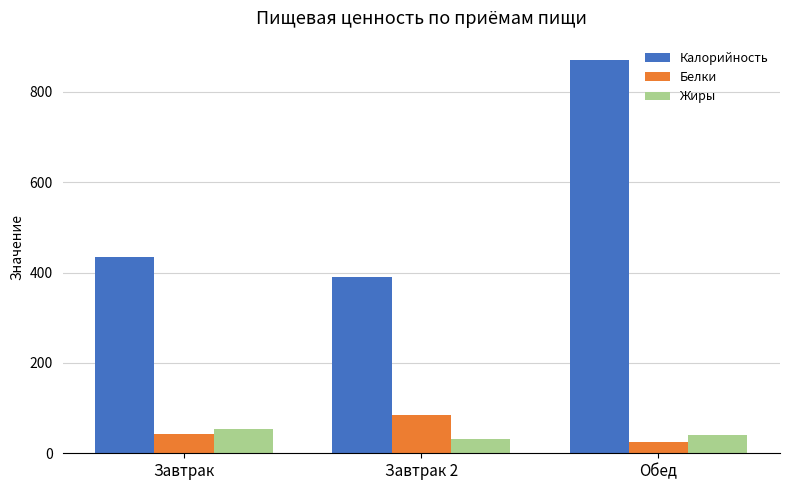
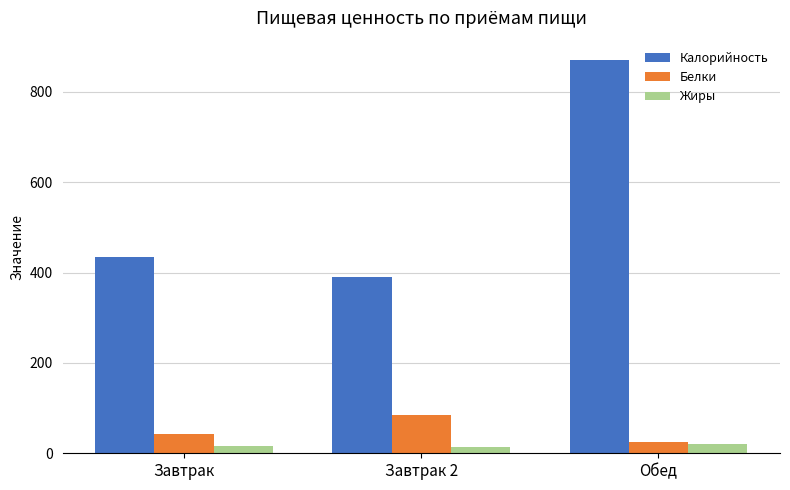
  {
    "Калорийность": {
      "Завтрак": 430,
      "Завтрак 2": 390,
      "Обед": 870
    },
    "Белки": {
      "Завтрак": 40,
      "Завтрак 2": 80,
      "Обед": 20
    },
    "Жиры": {
-     "Завтрак": 50,
-     "Завтрак 2": 30,
-     "Обед": 40
+     "Завтрак": 20,
+     "Завтрак 2": 10,
+     "Обед": 20
    }
  }
